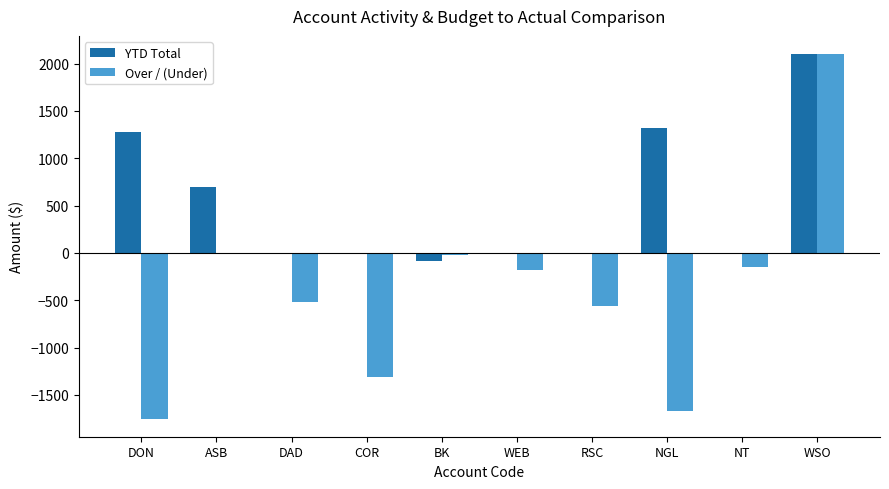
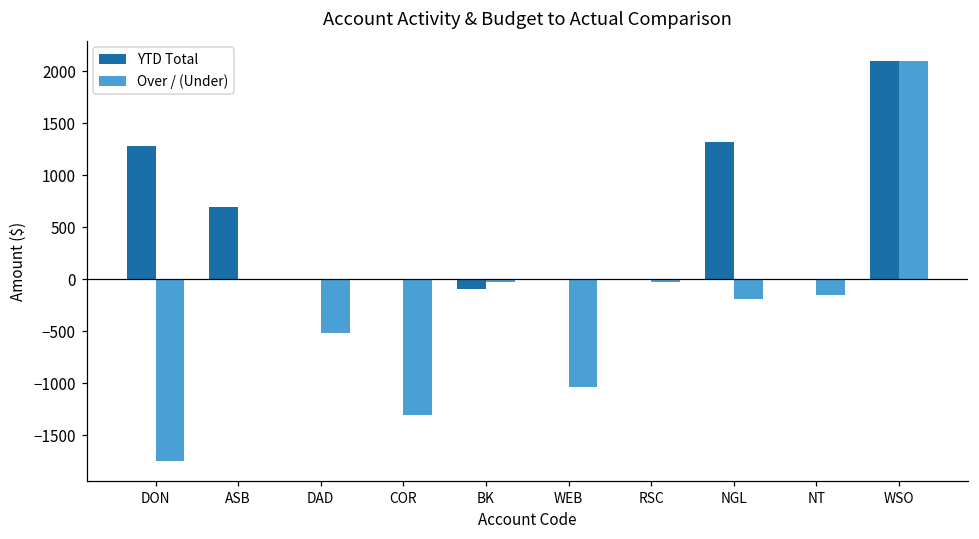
  {
    "YTD Total": {
      "DON": 1300,
      "ASB": 700,
      "DAD": 0,
      "COR": 0,
      "BK": -100,
      "WEB": 0,
      "RSC": 0,
      "NGL": 1300,
      "NT": 0,
      "WSO": 2100
    },
    "Over / (Under)": {
      "DON": -1700,
      "ASB": 0,
      "DAD": -500,
      "COR": -1300,
-     "WEB": -200,
-     "RSC": -600,
-     "NGL": -1700,
+     "WEB": -1000,
+     "RSC": 0,
+     "NGL": -200,
      "NT": -200,
      "WSO": 2100
    }
  }
